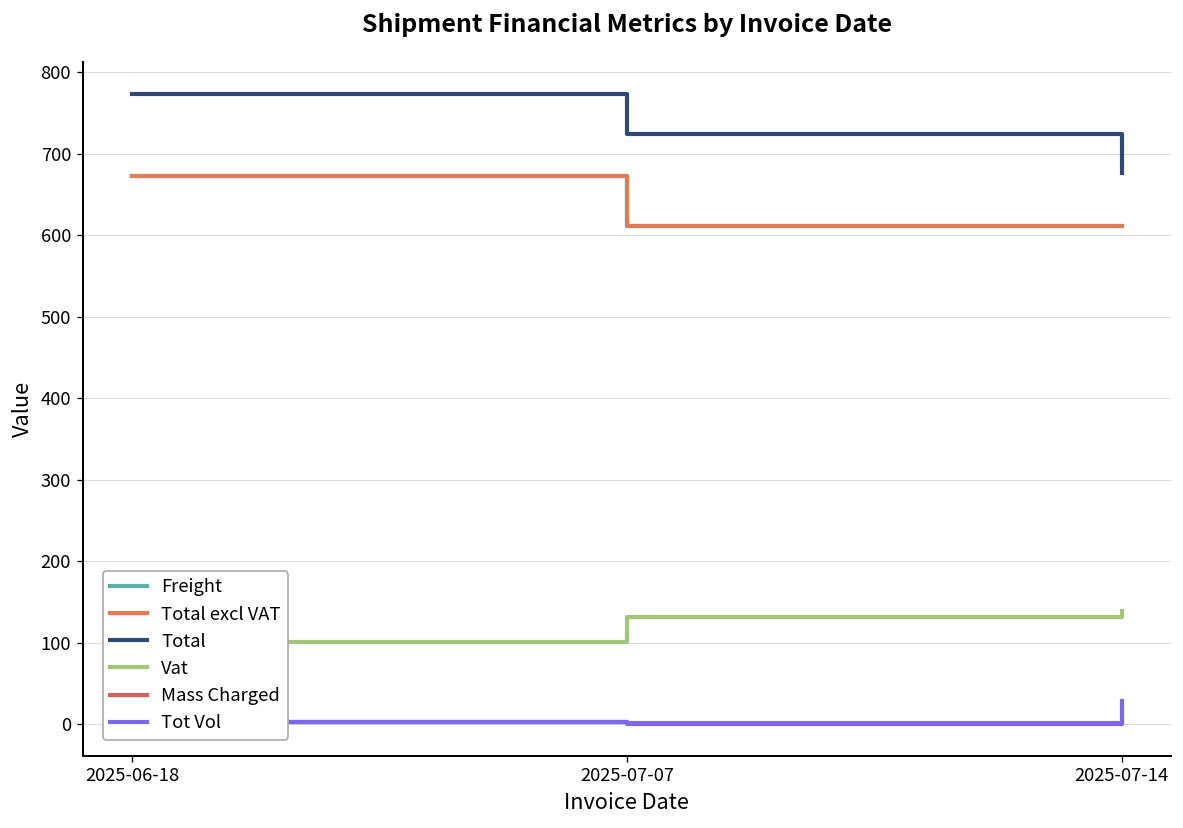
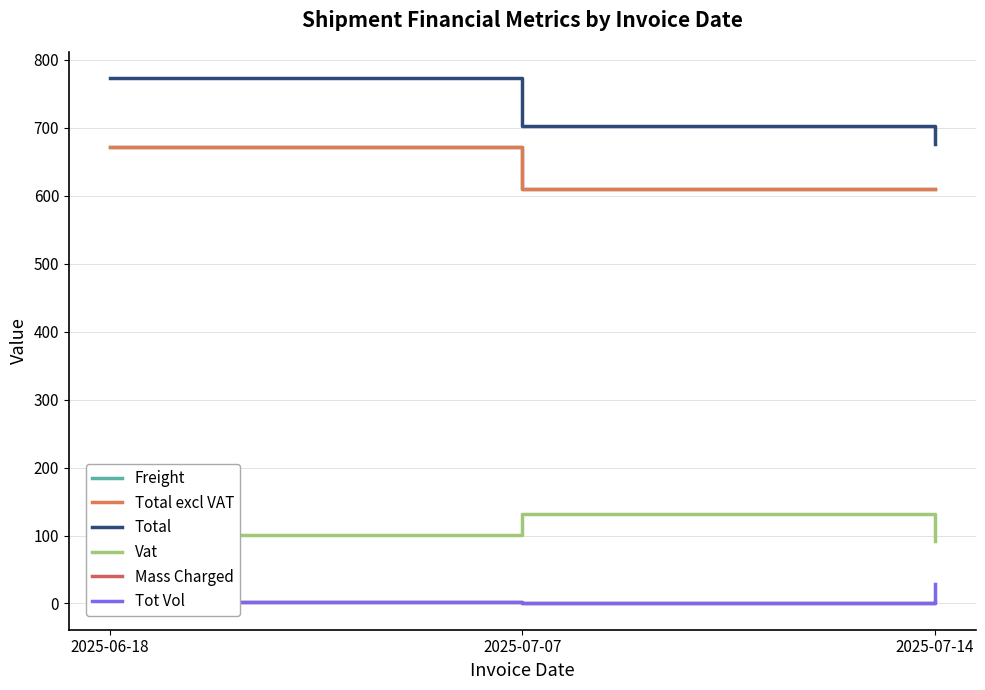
  {
    "Total": {
      "2025-06-18": 770,
-     "2025-07-07": 720,
+     "2025-07-07": 700,
      "2025-07-14": 680
    },
    "Vat": {
      "2025-07-07": 130,
-     "2025-07-14": 140
+     "2025-07-14": 90
    },
    "Tot Vol": {
      "2025-07-14": 30
    }
  }
